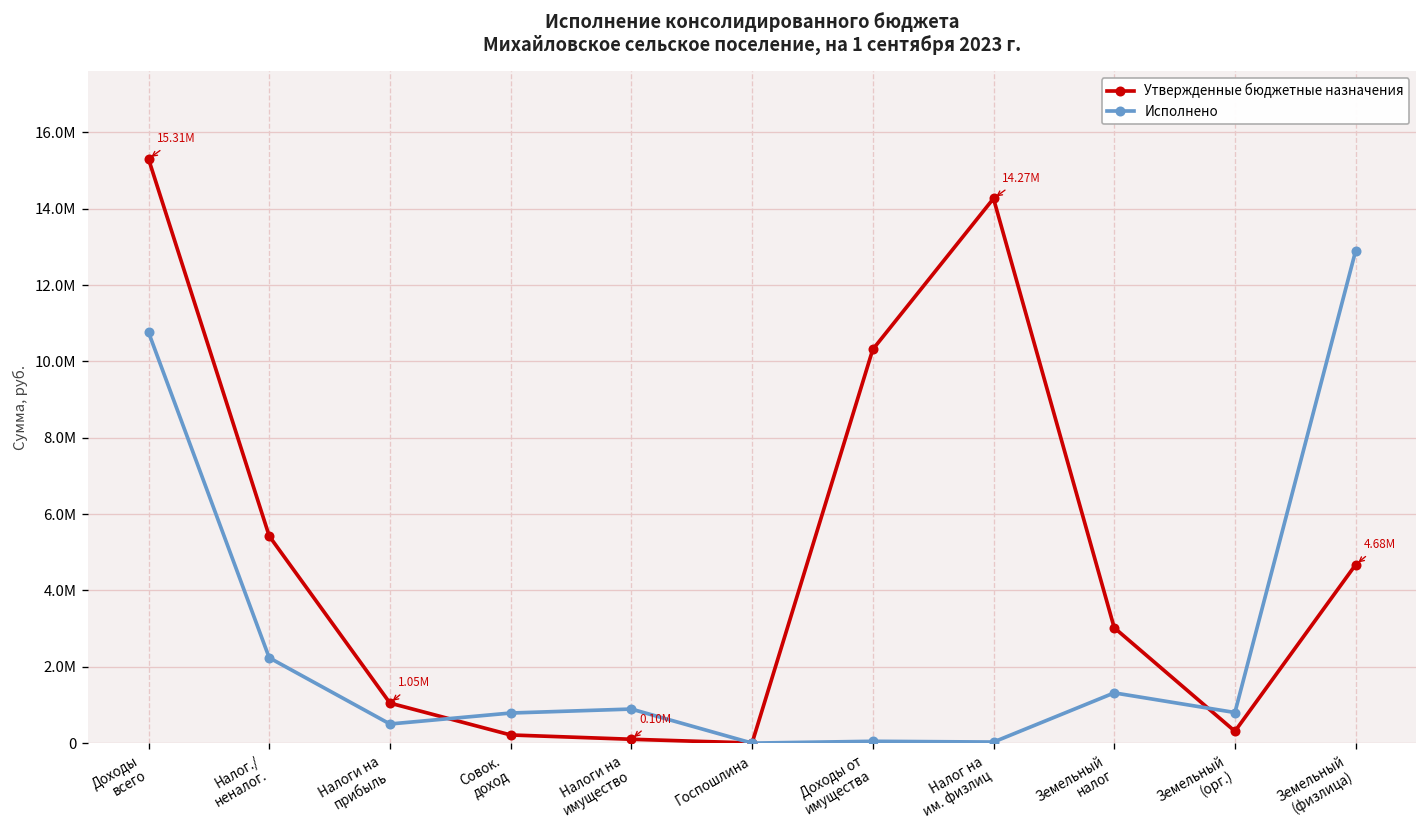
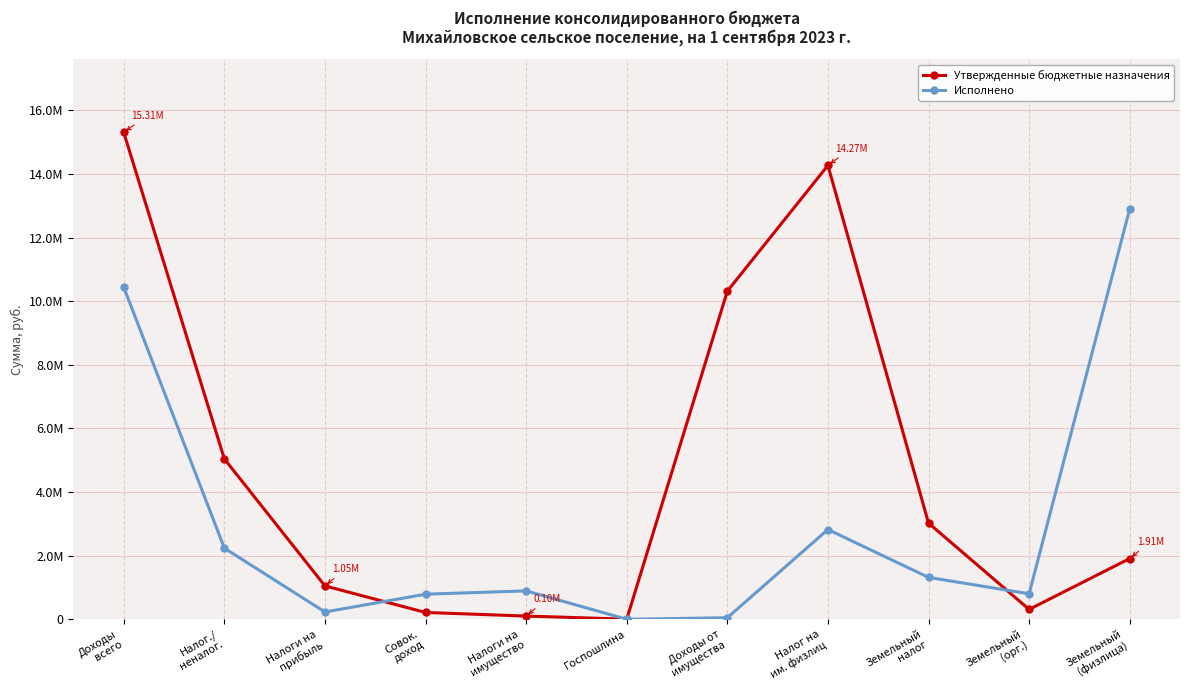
  {
    "Утвержденные бюджетные назначения": {
-     "Налог./ неналог.": "5.4М",
-     "Земельный (физлица)": "4.68М"
+     "Налог./ неналог.": "5.0М",
+     "Земельный (физлица)": "1.91М"
    },
    "Исполнено": {
-     "Доходы всего": "10.8М",
+     "Доходы всего": "10.4М",
      "Налог./ неналог.": "2.2М",
-     "Налоги на прибыль": "0.5М",
+     "Налоги на прибыль": "0.2М",
      "Совок. доход": "0.8М",
      "Доходы от имущества": "0.0М",
-     "Налог на им. физлиц": "0.0М",
+     "Налог на им. физлиц": "2.8М",
      "Земельный налог": "1.3М",
      "Земельный (орг.)": "0.8М",
      "Земельный (физлица)": "12.9М"
    }
  }
